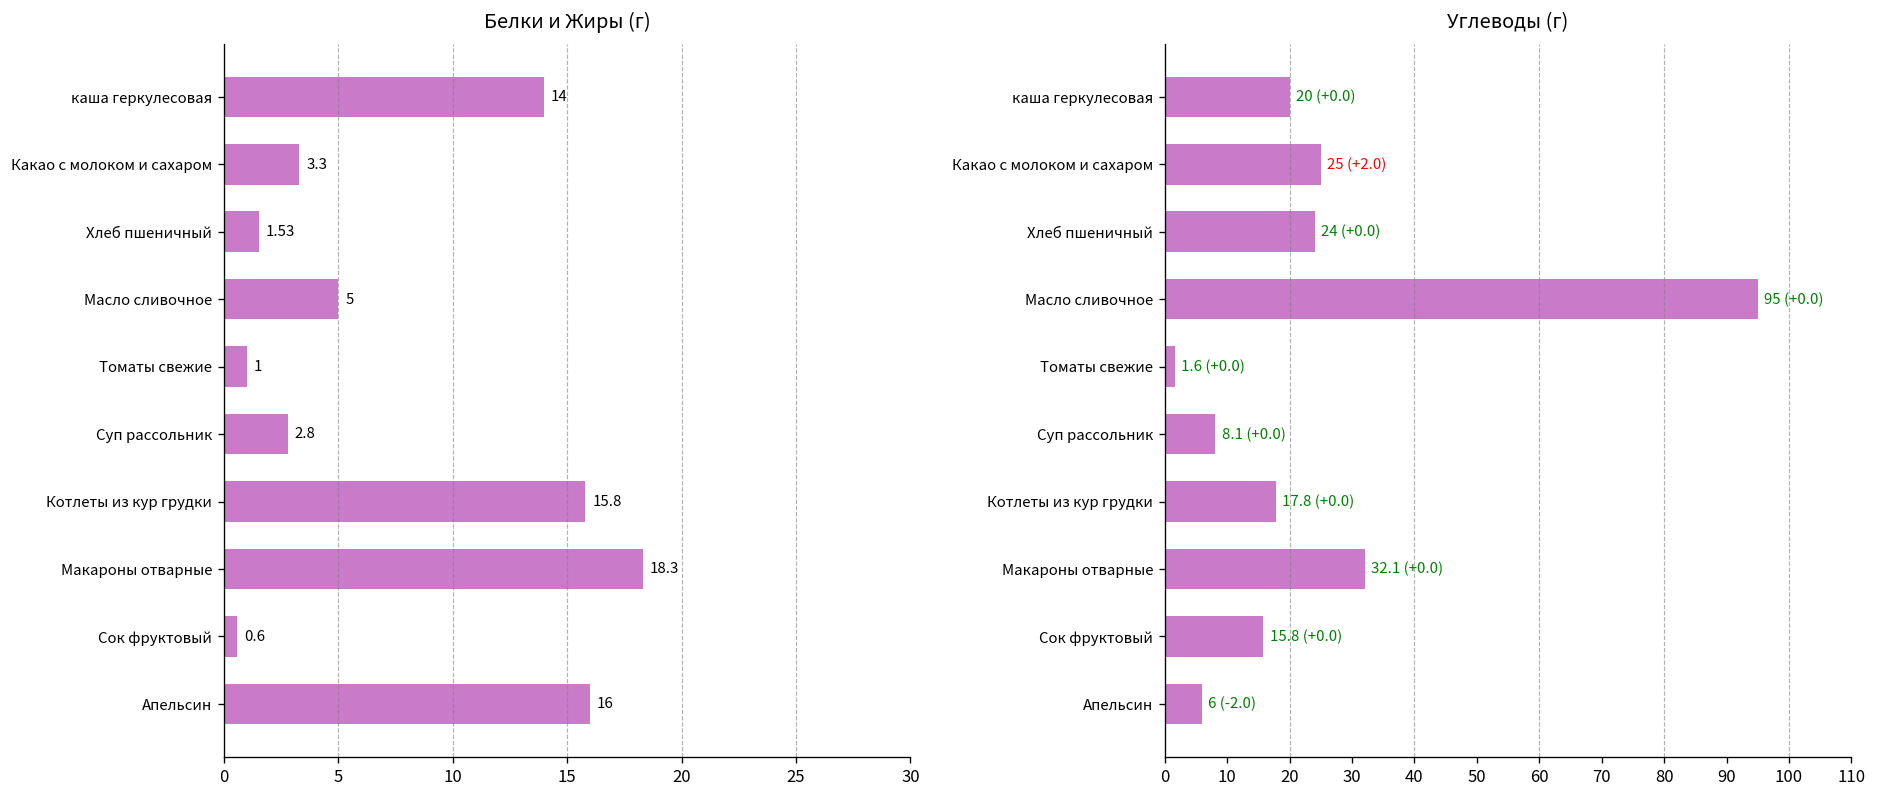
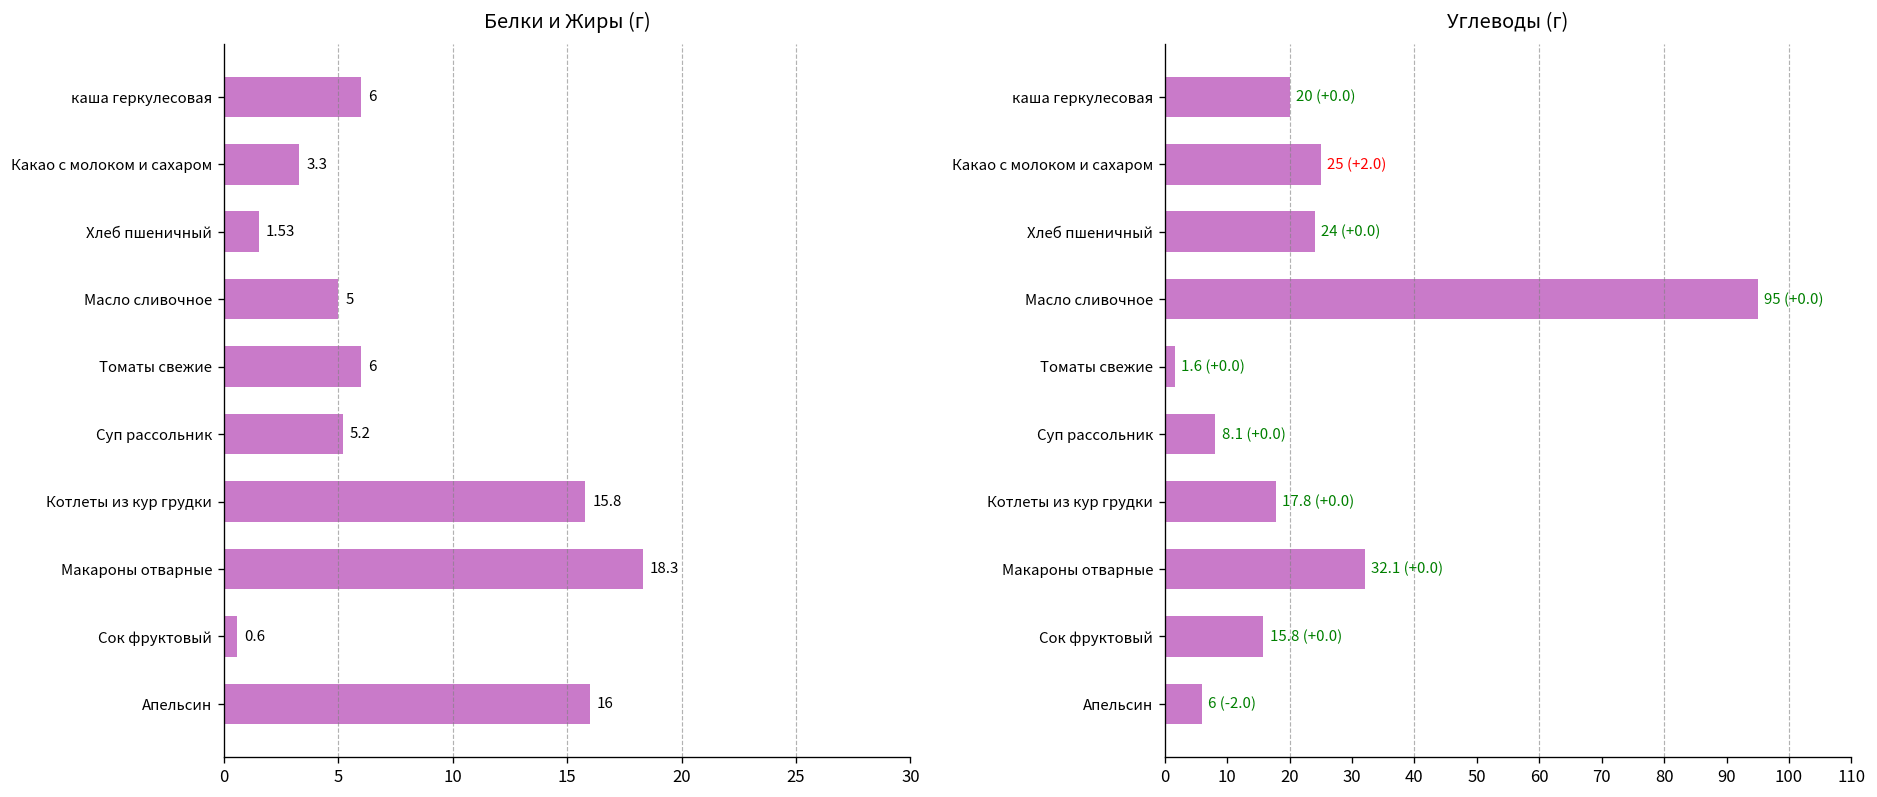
  {
    "Белки и Жиры (г)": {
-     "каша геркулесовая": 14,
+     "каша геркулесовая": 6,
      "Какао с молоком и сахаром": 3.3,
      "Хлеб пшеничный": 1.53,
      "Масло сливочное": 5,
-     "Томаты свежие": 1,
-     "Суп рассольник": 2.8,
+     "Томаты свежие": 6,
+     "Суп рассольник": 5.2,
      "Котлеты из кур грудки": 15.8,
      "Макароны отварные": 18.3,
      "Сок фруктовый": 0.6,
      "Апельсин": 16
    },
    "Углеводы (г)": {
      "каша геркулесовая": 20,
      "Какао с молоком и сахаром": 25,
      "Хлеб пшеничный": 24,
      "Масло сливочное": 95,
      "Томаты свежие": 1.6,
      "Суп рассольник": 8.1,
      "Котлеты из кур грудки": 17.8,
      "Макароны отварные": 32.1,
      "Сок фруктовый": 15.8,
      "Апельсин": 6
    }
  }
